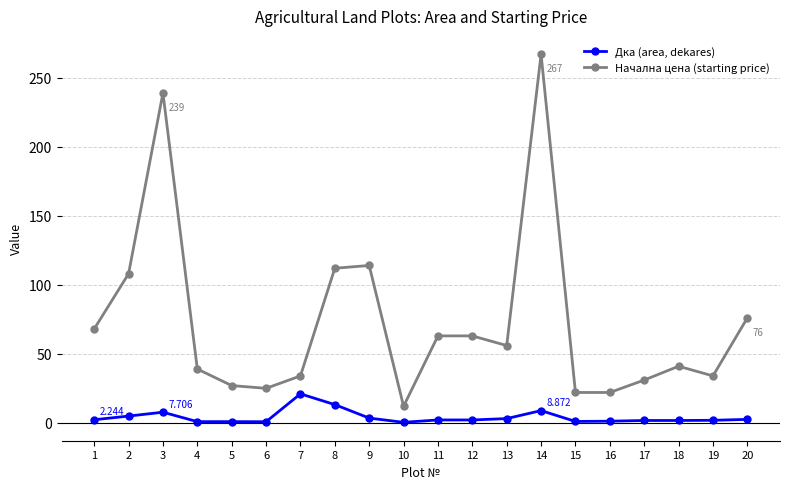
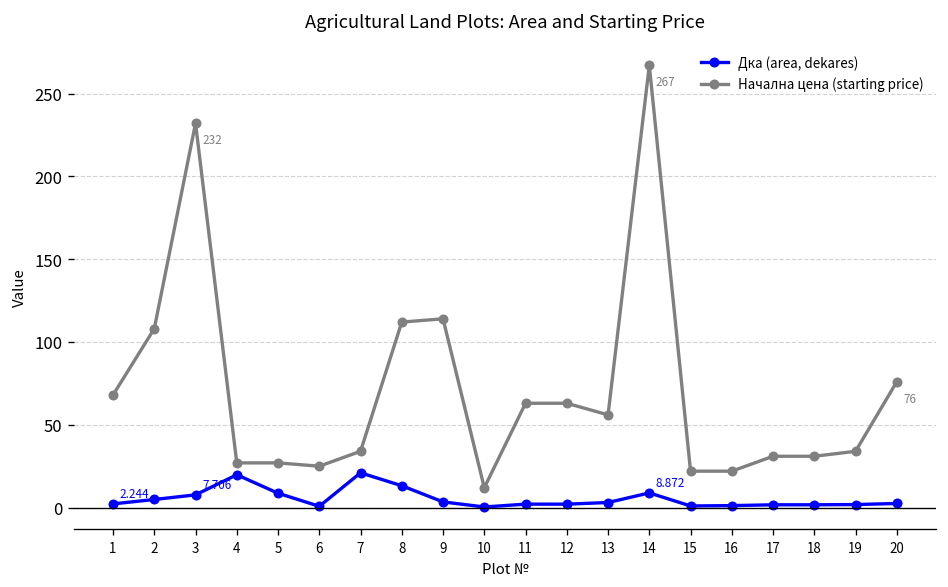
  {
    "Дка (area, dekares)": {
-     "4": 1,
-     "5": 1,
+     "4": 20,
+     "5": 9,
      "6": 1,
      "7": 21,
      "8": 13,
      "9": 3,
      "10": 0,
      "11": 2,
      "12": 2,
      "13": 3,
      "15": 1,
      "16": 1,
      "17": 2,
      "18": 2,
      "19": 2,
      "20": 3
    },
    "Начална цена (starting price)": {
-     "3": 239,
-     "4": 39,
+     "3": 232,
+     "4": 27,
      "14": 267,
-     "18": 41,
+     "18": 31,
      "20": 76
    }
  }
